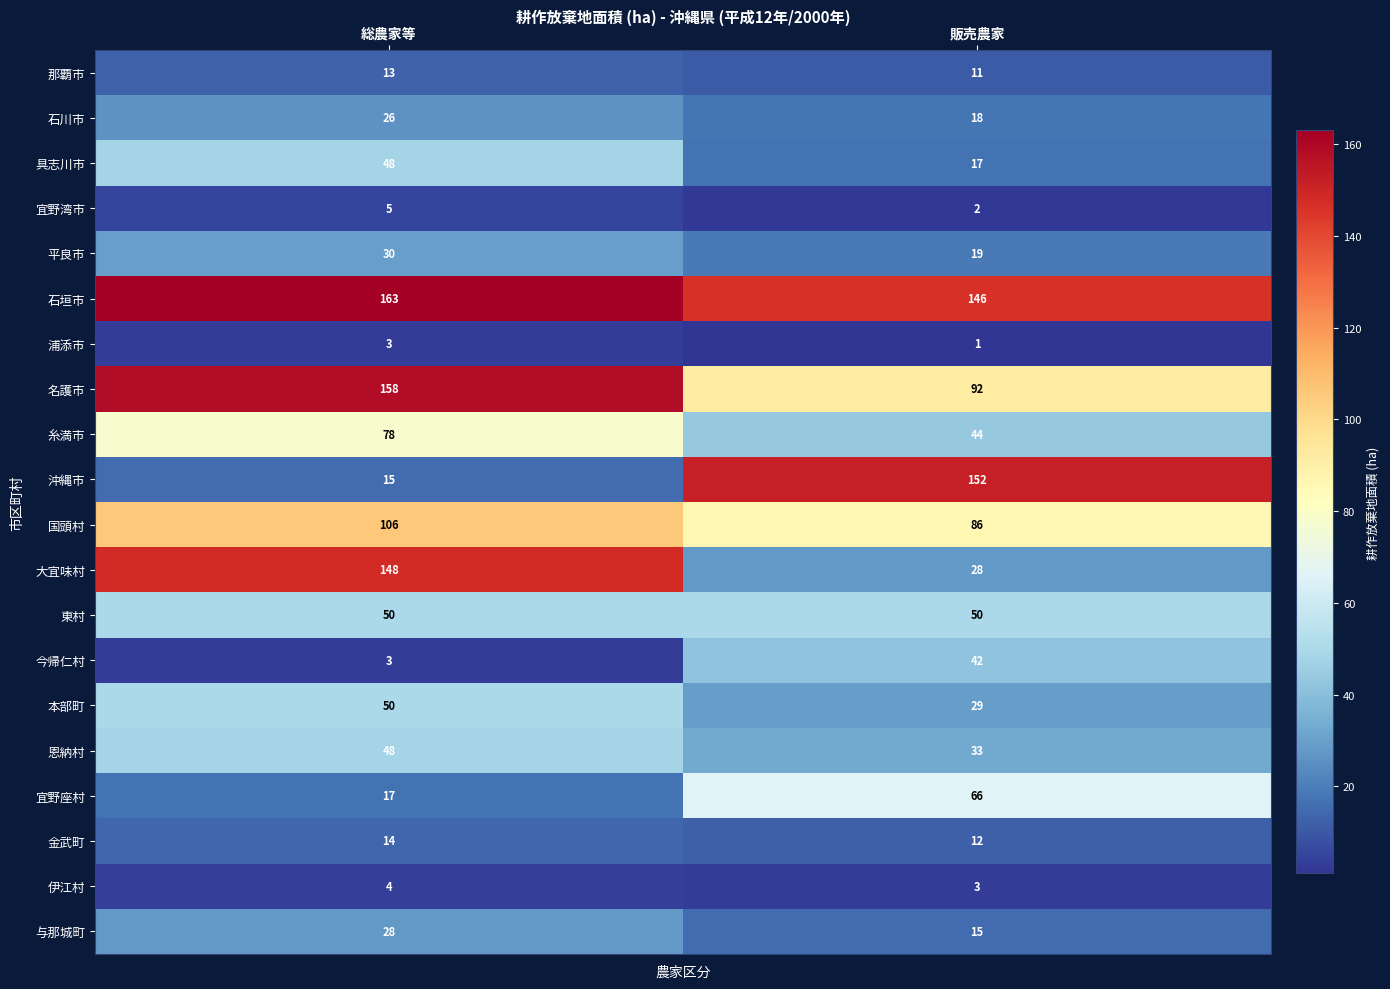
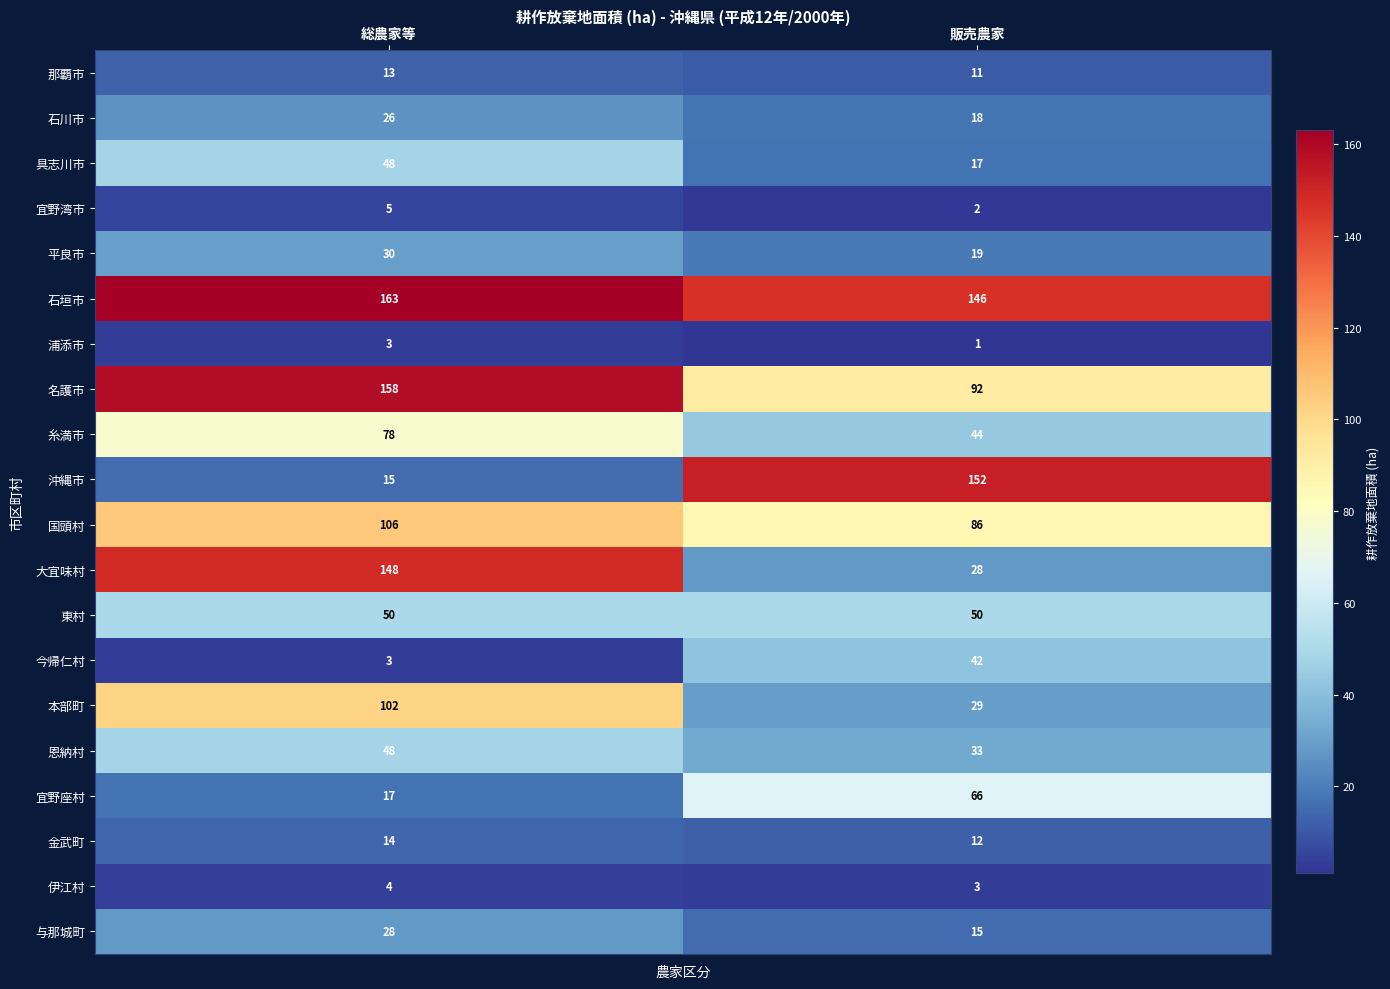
  {
    "那覇市": {
      "総農家等": 13,
      "販売農家": 11
    },
    "石川市": {
      "総農家等": 26,
      "販売農家": 18
    },
    "具志川市": {
      "総農家等": 48,
      "販売農家": 17
    },
    "宜野湾市": {
      "総農家等": 5,
      "販売農家": 2
    },
    "平良市": {
      "総農家等": 30,
      "販売農家": 19
    },
    "石垣市": {
      "総農家等": 163,
      "販売農家": 146
    },
    "浦添市": {
      "総農家等": 3,
      "販売農家": 1
    },
    "名護市": {
      "総農家等": 158,
      "販売農家": 92
    },
    "糸満市": {
      "総農家等": 78,
      "販売農家": 44
    },
    "沖縄市": {
      "総農家等": 15,
      "販売農家": 152
    },
    "国頭村": {
      "総農家等": 106,
      "販売農家": 86
    },
    "大宜味村": {
      "総農家等": 148,
      "販売農家": 28
    },
    "東村": {
      "総農家等": 50,
      "販売農家": 50
    },
    "今帰仁村": {
      "総農家等": 3,
      "販売農家": 42
    },
    "本部町": {
-     "総農家等": 50,
+     "総農家等": 102,
      "販売農家": 29
    },
    "恩納村": {
      "総農家等": 48,
      "販売農家": 33
    },
    "宜野座村": {
      "総農家等": 17,
      "販売農家": 66
    },
    "金武町": {
      "総農家等": 14,
      "販売農家": 12
    },
    "伊江村": {
      "総農家等": 4,
      "販売農家": 3
    },
    "与那城町": {
      "総農家等": 28,
      "販売農家": 15
    }
  }
